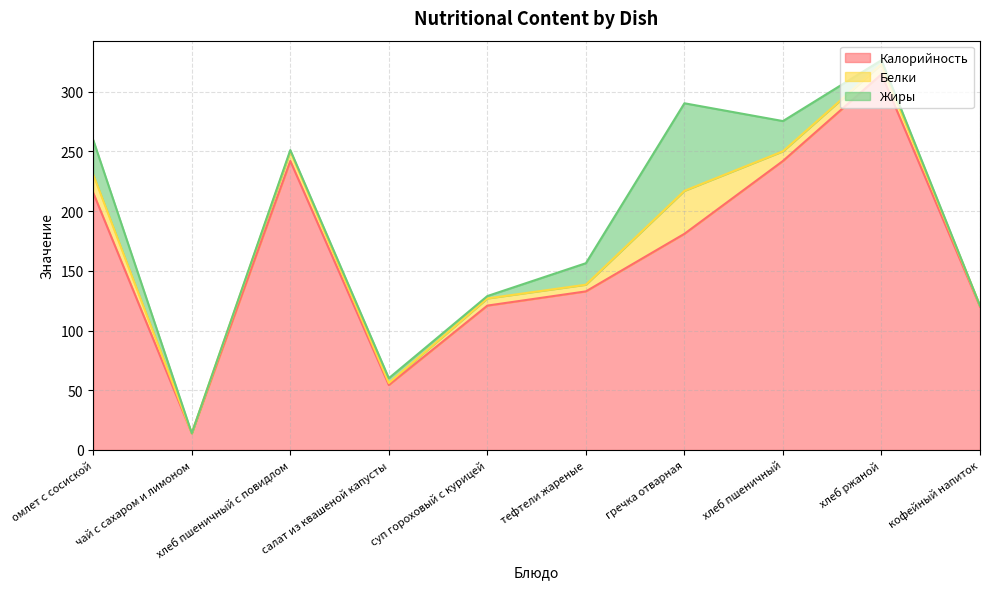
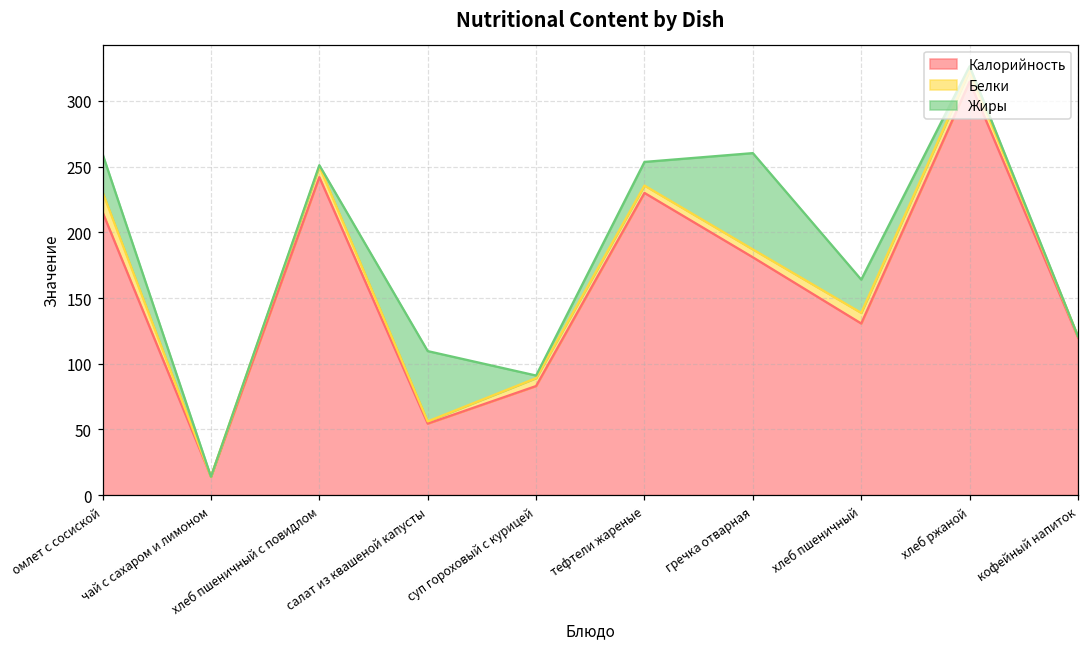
  {
    "Калорийность": {
      "омлет с сосиской": 215,
      "хлеб пшеничный с повидлом": 242,
-     "суп гороховый с курицей": 121,
-     "тефтели жареные": 133,
+     "суп гороховый с курицей": 83,
+     "тефтели жареные": 230,
      "гречка отварная": 181,
-     "хлеб пшеничный": 242
+     "хлеб пшеничный": 131
    },
    "Белки": {
      "омлет с сосиской": 15,
      "тефтели жареные": 6,
-     "гречка отварная": 36,
+     "гречка отварная": 6,
      "хлеб пшеничный": 8
    },
    "Жиры": {
      "омлет с сосиской": 29,
-     "салат из квашеной капусты": 4,
+     "салат из квашеной капусты": 53,
      "тефтели жареные": 18,
      "гречка отварная": 73,
      "хлеб пшеничный": 25
    }
  }
